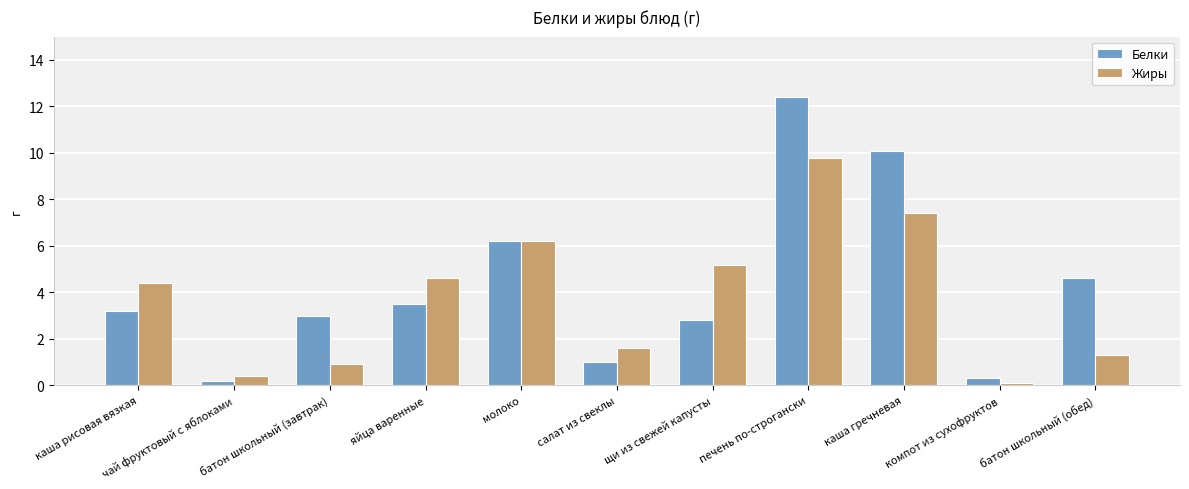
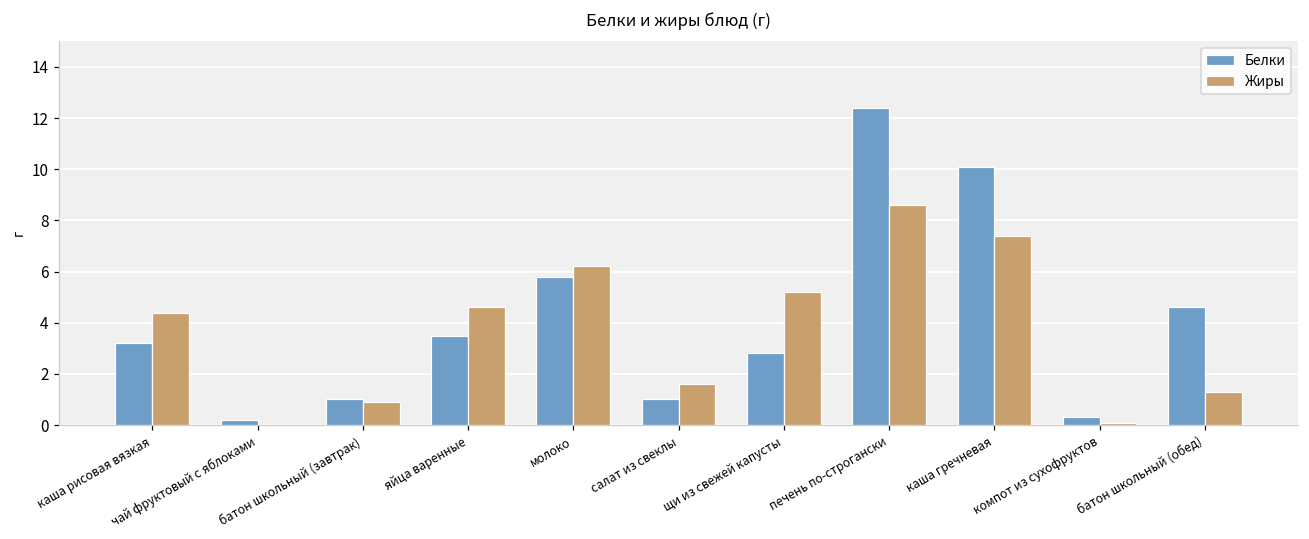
  {
    "Белки": {
      "каша рисовая вязкая": 3.2,
      "чай фруктовый с яблоками": 0.2,
-     "батон школьный (завтрак)": 3,
+     "батон школьный (завтрак)": 1,
      "яйца варенные": 3.5,
-     "молоко": 6.2,
+     "молоко": 5.8,
      "салат из свеклы": 1.0,
      "щи из свежей капусты": 2.8,
      "печень по-строгански": 12.4,
      "каша гречневая": 10.1,
      "компот из сухофруктов": 0.3,
      "батон школьный (обед)": 4.6
    },
    "Жиры": {
      "каша рисовая вязкая": 4.4,
-     "чай фруктовый с яблоками": 0.4,
+     "чай фруктовый с яблоками": 0.0,
      "батон школьный (завтрак)": 0.9,
      "яйца варенные": 4.6,
      "молоко": 6.2,
      "салат из свеклы": 1.6,
      "щи из свежей капусты": 5.2,
-     "печень по-строгански": 9.8,
+     "печень по-строгански": 8.6,
      "каша гречневая": 7.4,
      "батон школьный (обед)": 1.3
    }
  }
